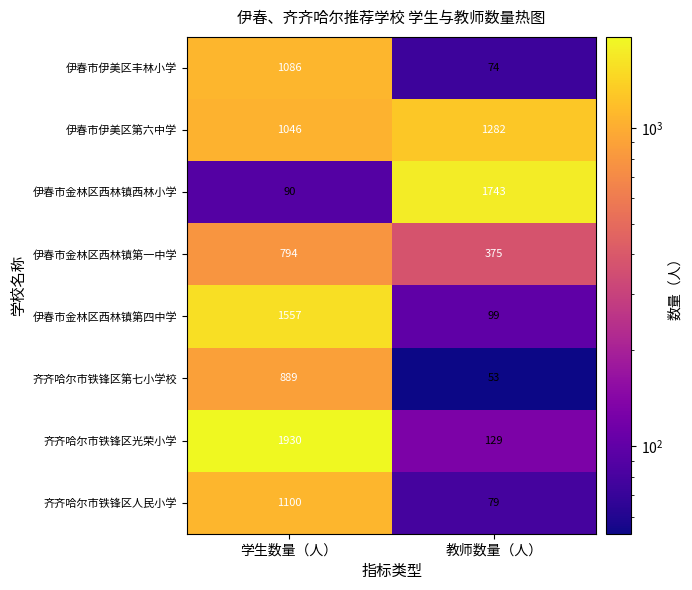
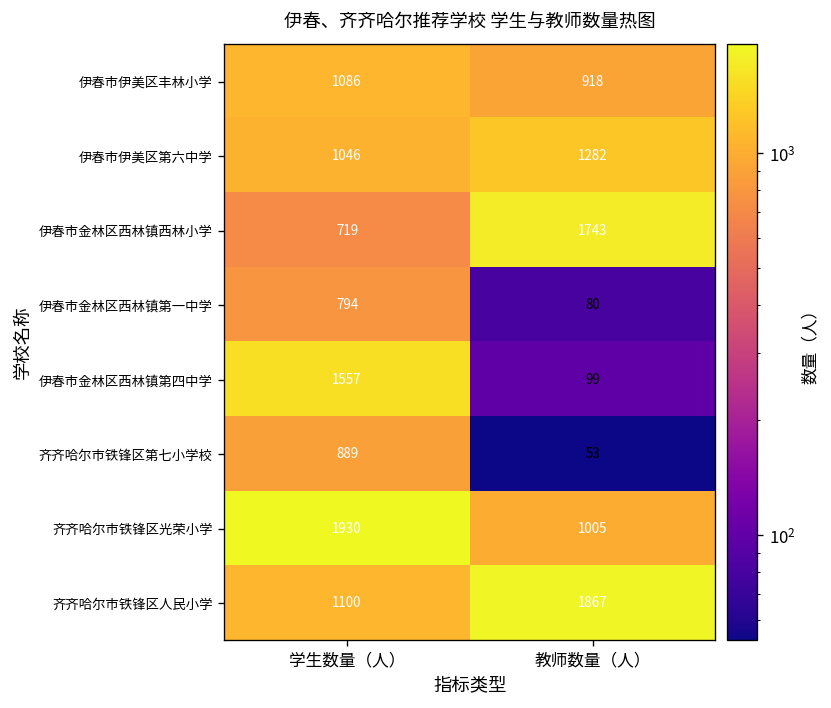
  {
    "伊春市伊美区丰林小学": {
      "学生数量（人）": 1086,
-     "教师数量（人）": 74
+     "教师数量（人）": 918
    },
    "伊春市伊美区第六中学": {
      "学生数量（人）": 1046,
      "教师数量（人）": 1282
    },
    "伊春市金林区西林镇西林小学": {
-     "学生数量（人）": 90,
+     "学生数量（人）": 719,
      "教师数量（人）": 1743
    },
    "伊春市金林区西林镇第一中学": {
      "学生数量（人）": 794,
-     "教师数量（人）": 375
+     "教师数量（人）": 80
    },
    "伊春市金林区西林镇第四中学": {
      "学生数量（人）": 1557,
      "教师数量（人）": 99
    },
    "齐齐哈尔市铁锋区第七小学校": {
      "学生数量（人）": 889,
      "教师数量（人）": 53
    },
    "齐齐哈尔市铁锋区光荣小学": {
      "学生数量（人）": 1930,
-     "教师数量（人）": 129
+     "教师数量（人）": 1005
    },
    "齐齐哈尔市铁锋区人民小学": {
      "学生数量（人）": 1100,
-     "教师数量（人）": 79
+     "教师数量（人）": 1867
    }
  }
